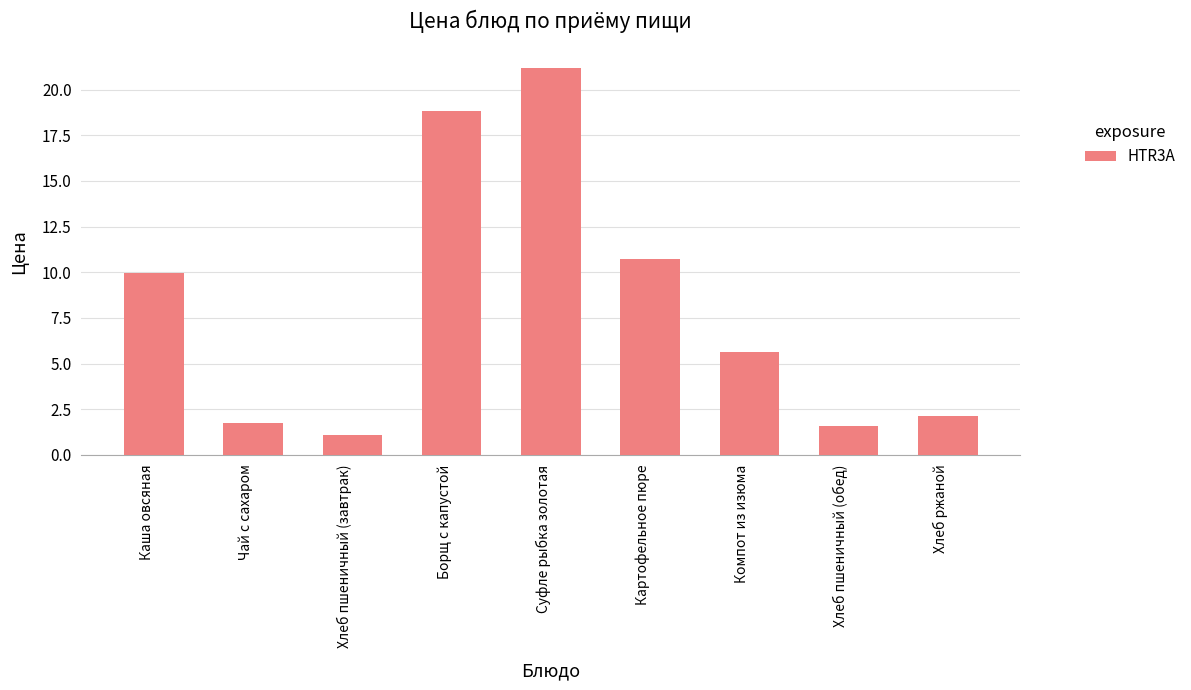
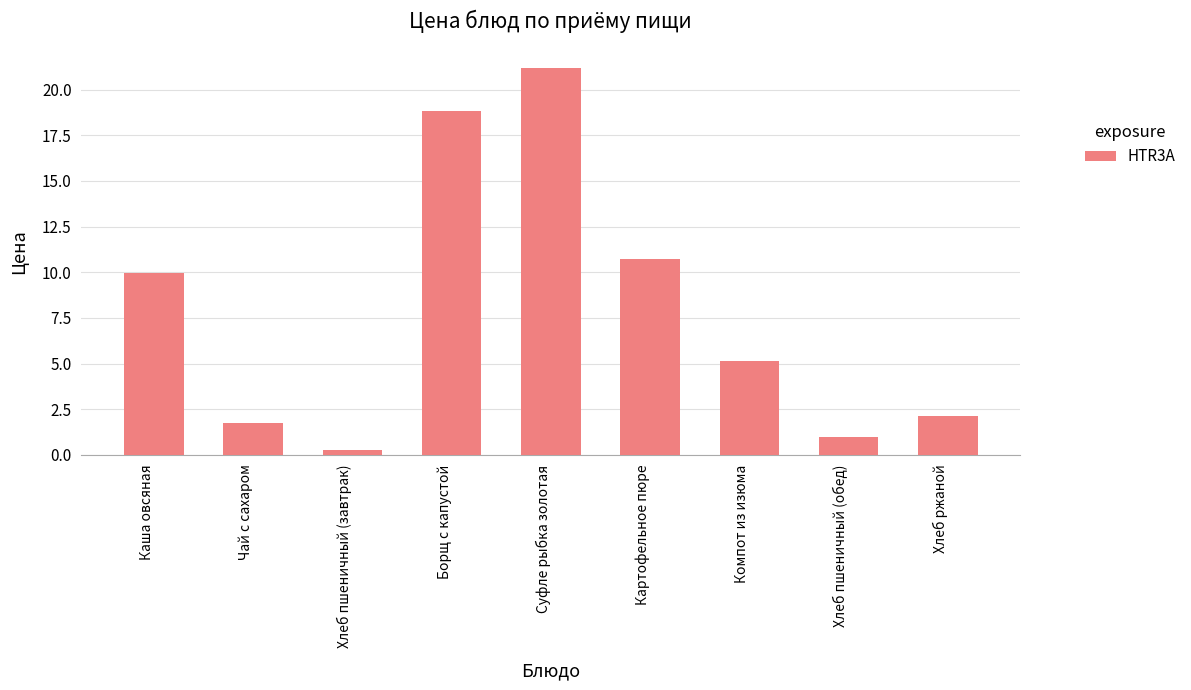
  {
    "Каша овсяная": 10.0,
    "Чай с сахаром": 1.8,
-   "Хлеб пшеничный (завтрак)": 1.1,
+   "Хлеб пшеничный (завтрак)": 0.3,
    "Борщ с капустой": 18.9,
    "Суфле рыбка золотая": 21.2,
    "Картофельное пюре": 10.7,
-   "Компот из изюма": 5.7,
-   "Хлеб пшеничный (обед)": 1.6,
+   "Компот из изюма": 5.1,
+   "Хлеб пшеничный (обед)": 1.0,
    "Хлеб ржаной": 2.1
  }
